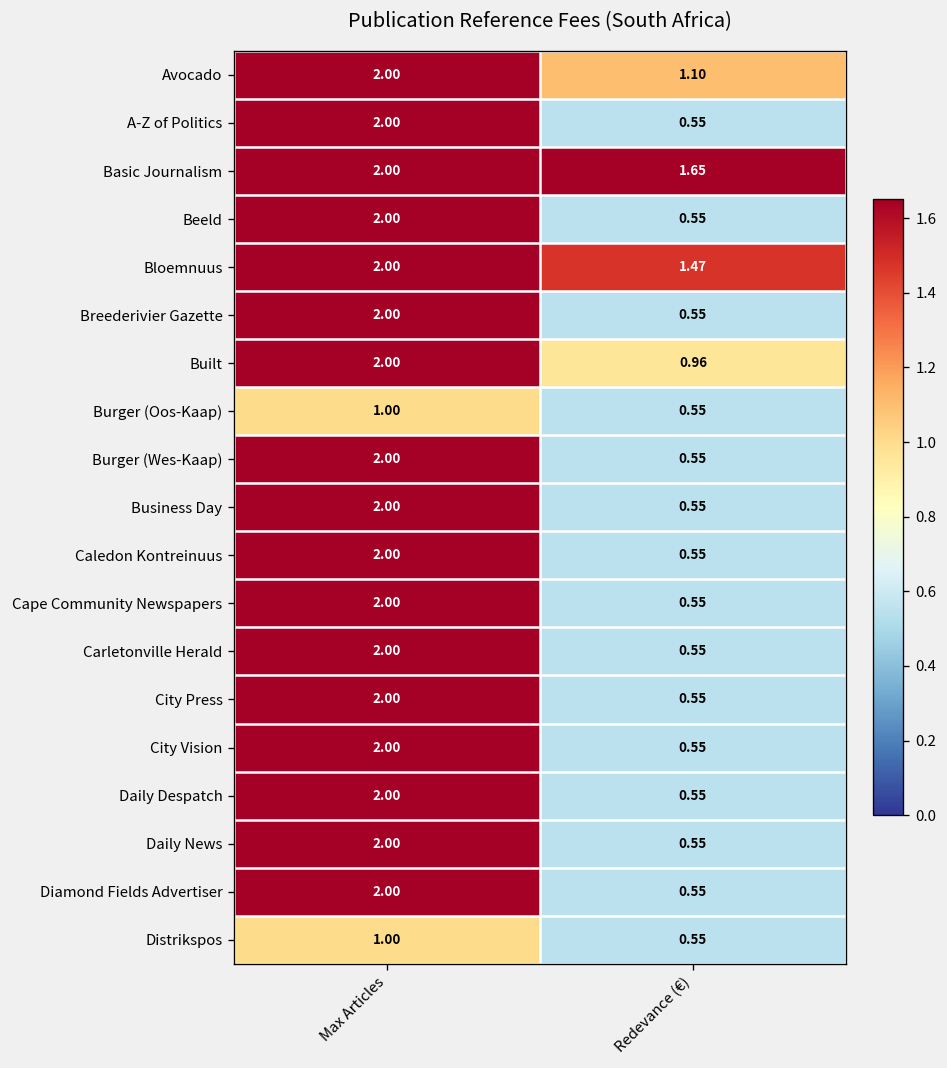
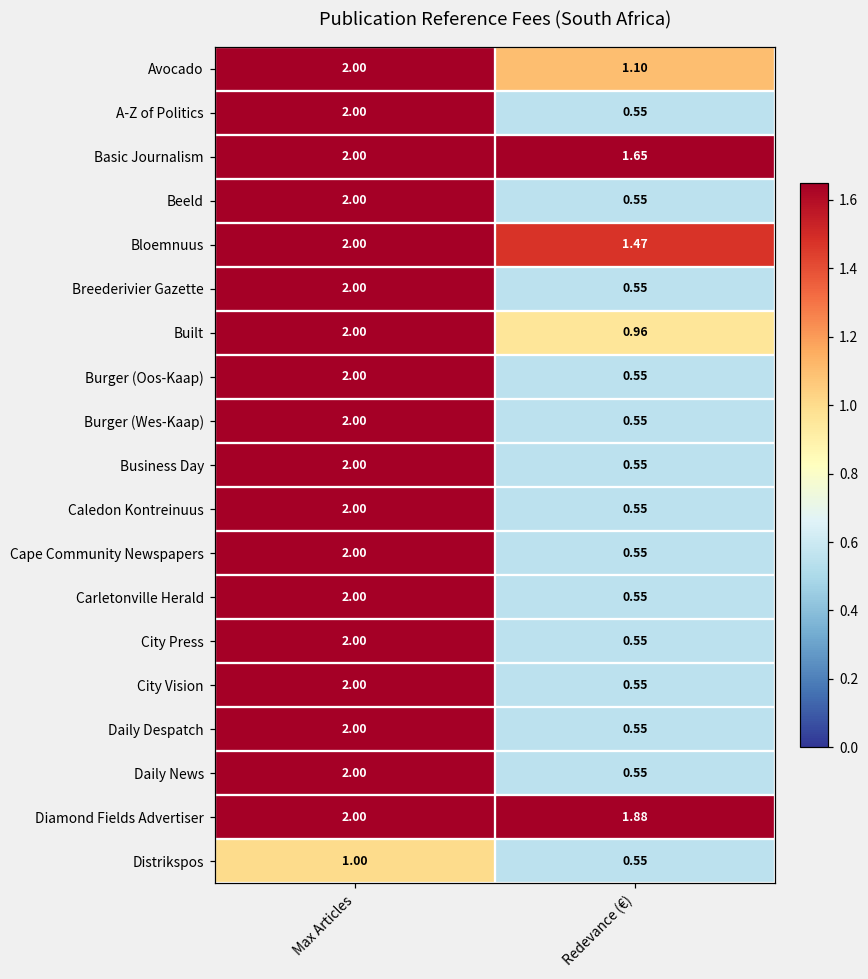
  {
    "Avocado": {
      "Max Articles": 2.00,
      "Redevance (€)": 1.10
    },
    "A-Z of Politics": {
      "Max Articles": 2.00,
      "Redevance (€)": 0.55
    },
    "Basic Journalism": {
      "Max Articles": 2.00,
      "Redevance (€)": 1.65
    },
    "Beeld": {
      "Max Articles": 2.00,
      "Redevance (€)": 0.55
    },
    "Bloemnuus": {
      "Max Articles": 2.00,
      "Redevance (€)": 1.47
    },
    "Breederivier Gazette": {
      "Max Articles": 2.00,
      "Redevance (€)": 0.55
    },
    "Built": {
      "Max Articles": 2.00,
      "Redevance (€)": 0.96
    },
    "Burger (Oos-Kaap)": {
-     "Max Articles": 1.00,
+     "Max Articles": 2.00,
      "Redevance (€)": 0.55
    },
    "Burger (Wes-Kaap)": {
      "Max Articles": 2.00,
      "Redevance (€)": 0.55
    },
    "Business Day": {
      "Max Articles": 2.00,
      "Redevance (€)": 0.55
    },
    "Caledon Kontreinuus": {
      "Max Articles": 2.00,
      "Redevance (€)": 0.55
    },
    "Cape Community Newspapers": {
      "Max Articles": 2.00,
      "Redevance (€)": 0.55
    },
    "Carletonville Herald": {
      "Max Articles": 2.00,
      "Redevance (€)": 0.55
    },
    "City Press": {
      "Max Articles": 2.00,
      "Redevance (€)": 0.55
    },
    "City Vision": {
      "Max Articles": 2.00,
      "Redevance (€)": 0.55
    },
    "Daily Despatch": {
      "Max Articles": 2.00,
      "Redevance (€)": 0.55
    },
    "Daily News": {
      "Max Articles": 2.00,
      "Redevance (€)": 0.55
    },
    "Diamond Fields Advertiser": {
      "Max Articles": 2.00,
-     "Redevance (€)": 0.55
+     "Redevance (€)": 1.88
    },
    "Distrikspos": {
      "Max Articles": 1.00,
      "Redevance (€)": 0.55
    }
  }
